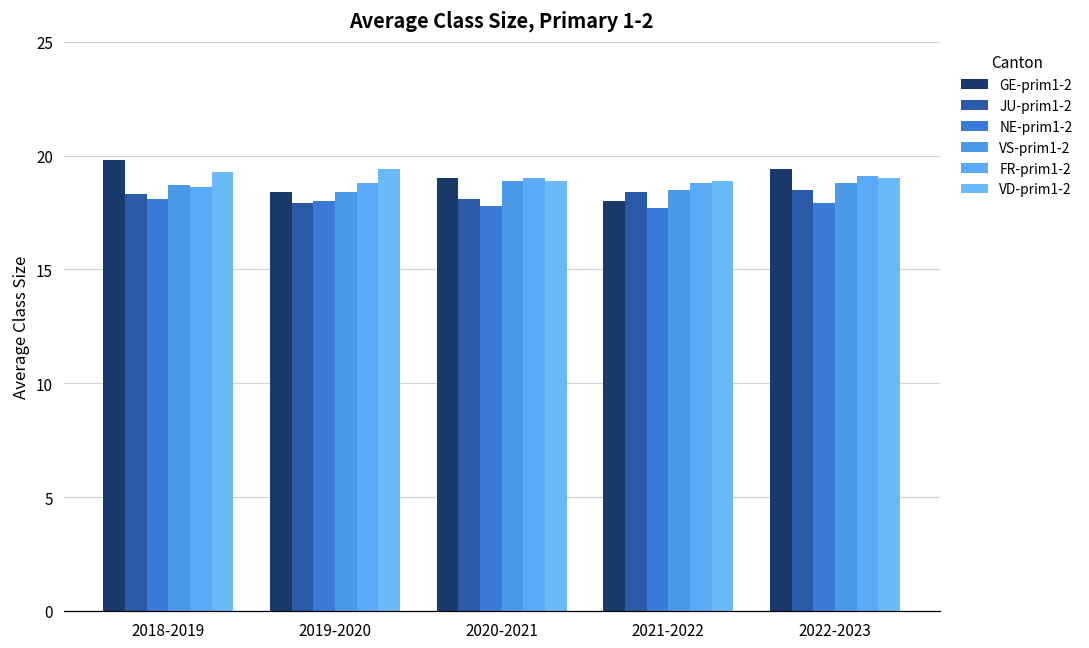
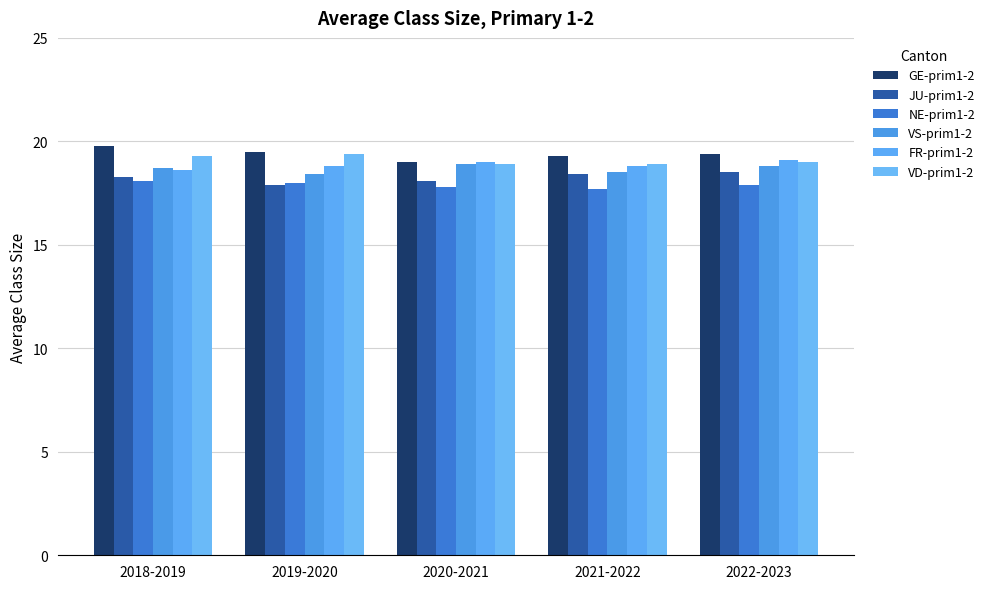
  {
    "GE-prim1-2": {
      "2018-2019": 19.8,
-     "2019-2020": 18.4,
+     "2019-2020": 19.5,
      "2020-2021": 19.0,
-     "2021-2022": 18.0,
+     "2021-2022": 19.3,
      "2022-2023": 19.4
    }
  }
